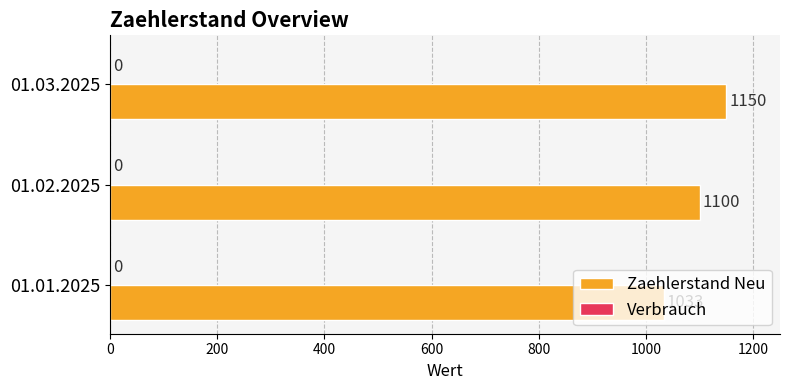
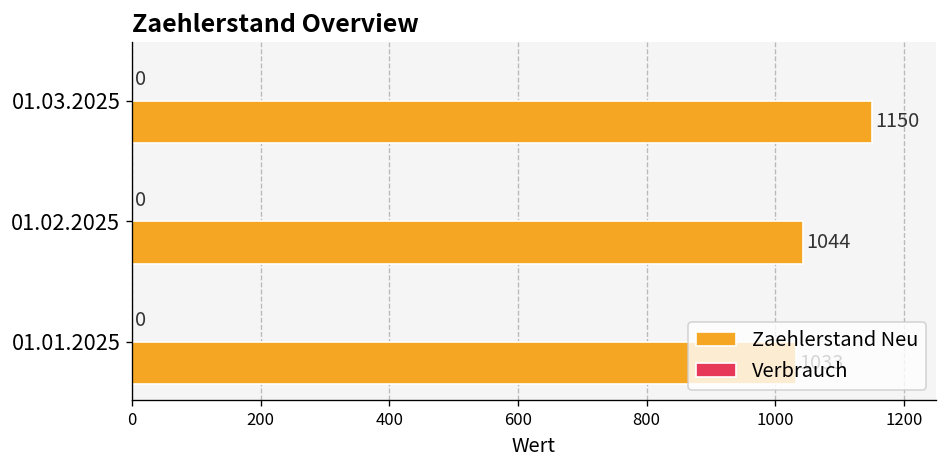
  {
    "Zaehlerstand Neu": {
      "01.03.2025": 1150,
-     "01.02.2025": 1100
+     "01.02.2025": 1044
    },
    "Verbrauch": {
      "01.03.2025": 0,
      "01.02.2025": 0,
      "01.01.2025": 0
    }
  }
